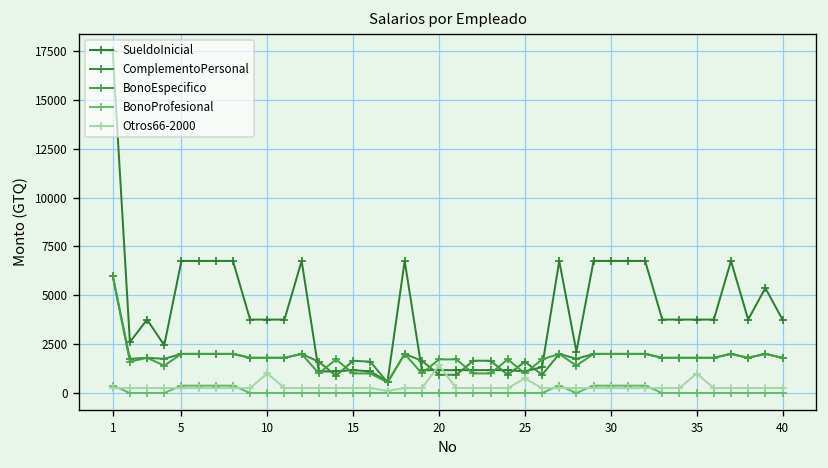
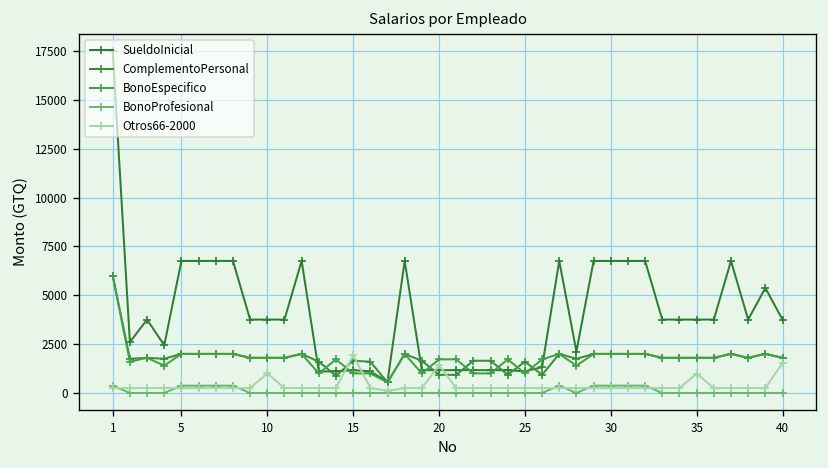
  {
    "Otros66-2000": {
      "10": 1000,
-     "15": 300,
+     "15": 1900,
      "20": 1400,
-     "25": 700,
+     "25": 300,
      "35": 1000,
-     "40": 300
+     "40": 1500
    }
  }
